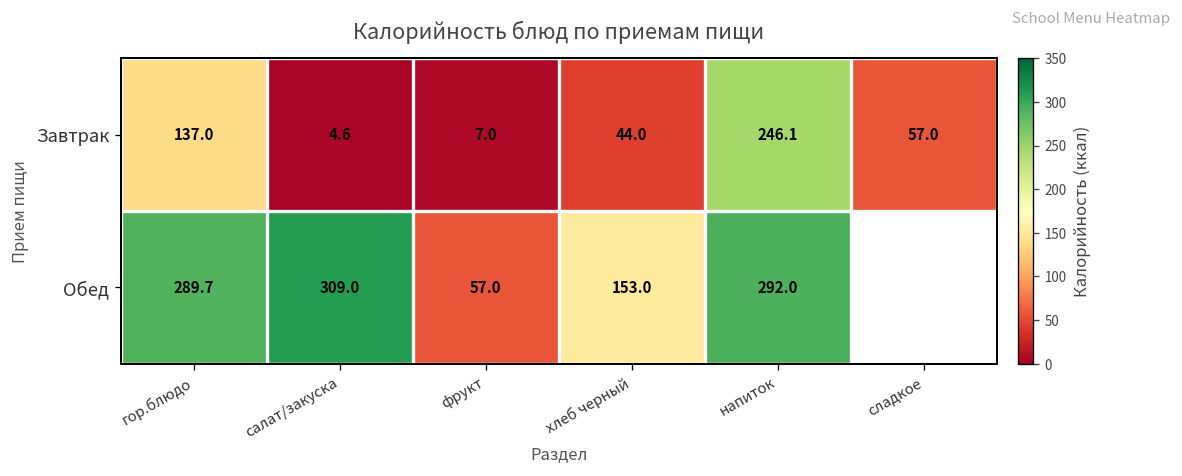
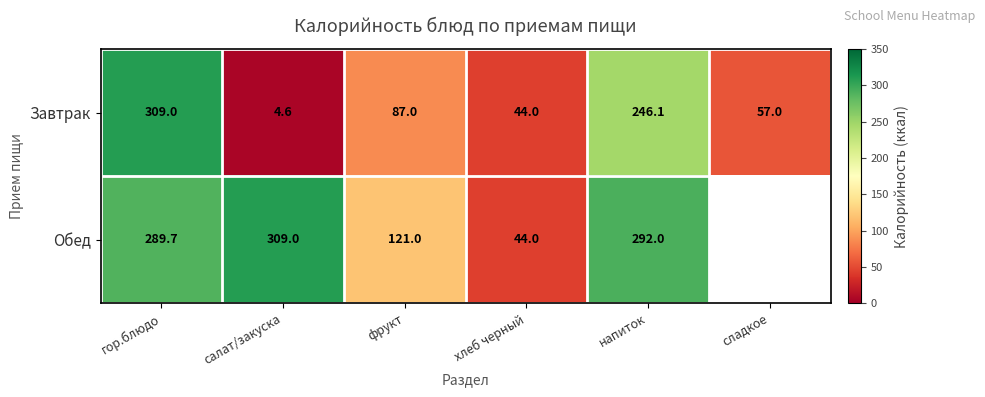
  {
    "Завтрак": {
-     "гор.блюдо": 137.0,
+     "гор.блюдо": 309.0,
      "салат/закуска": 4.6,
-     "фрукт": 7.0,
+     "фрукт": 87.0,
      "хлеб черный": 44.0,
      "напиток": 246.1,
      "сладкое": 57.0
    },
    "Обед": {
      "гор.блюдо": 289.7,
      "салат/закуска": 309.0,
-     "фрукт": 57.0,
-     "хлеб черный": 153.0,
+     "фрукт": 121.0,
+     "хлеб черный": 44.0,
      "напиток": 292.0
    }
  }
